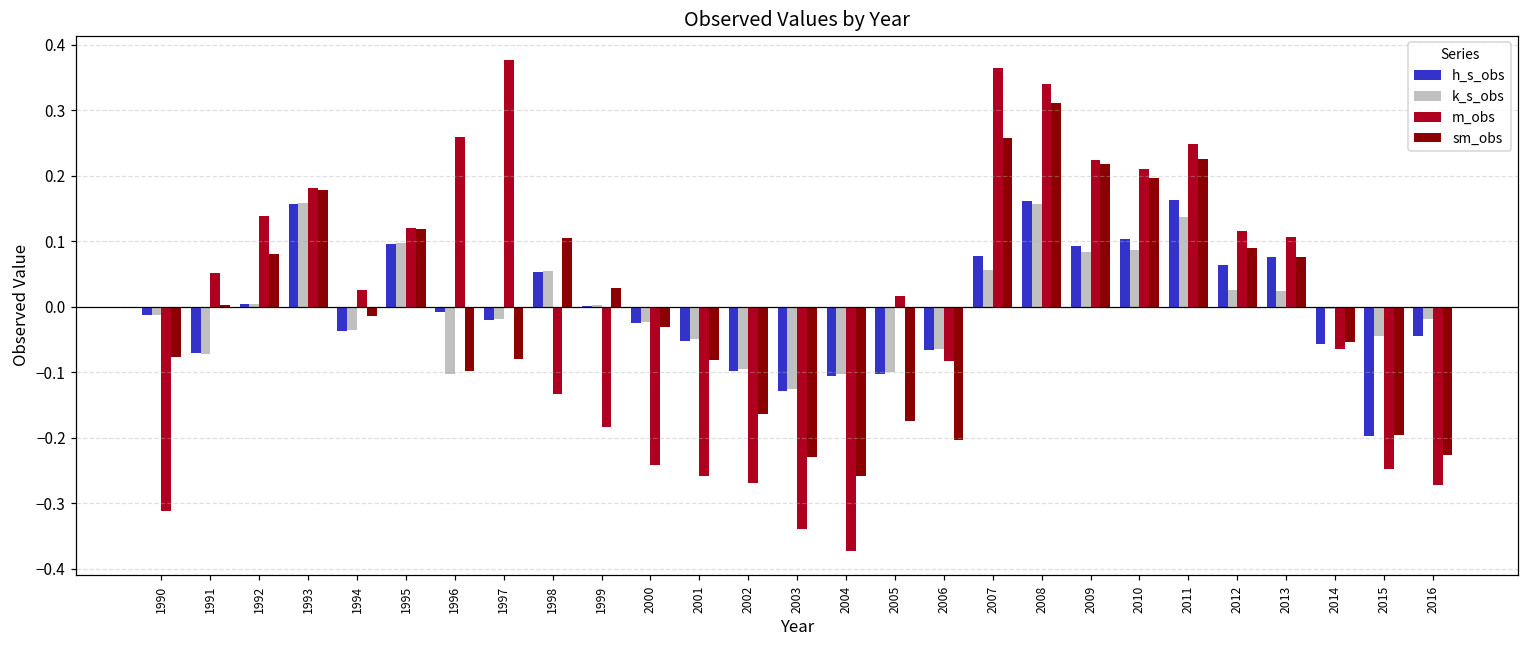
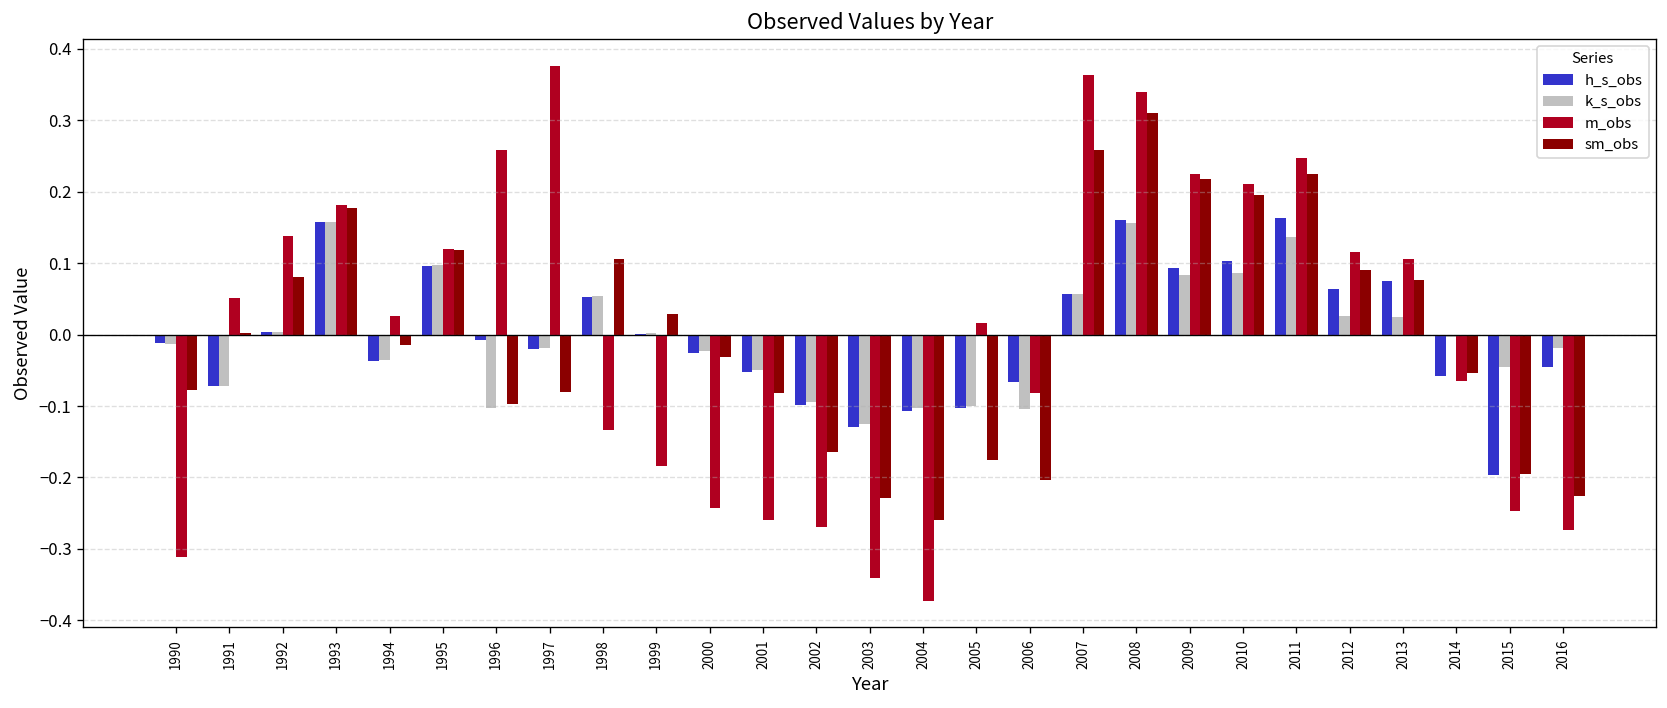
  {
    "h_s_obs": {
      "1990": -0.01,
      "1991": -0.07,
      "1992": 0.00,
      "1993": 0.16,
      "1994": -0.04,
      "1995": 0.10,
      "1996": -0.01,
      "1997": -0.02,
      "1998": 0.05,
      "2000": -0.03,
      "2001": -0.05,
      "2002": -0.10,
      "2003": -0.13,
      "2004": -0.11,
      "2005": -0.10,
      "2006": -0.07,
-     "2007": 0.08,
+     "2007": 0.06,
      "2008": 0.16,
      "2009": 0.09,
      "2010": 0.10,
      "2011": 0.16,
      "2012": 0.06,
      "2013": 0.08,
      "2014": -0.06,
      "2015": -0.20,
      "2016": -0.04
    },
    "k_s_obs": {
      "1990": -0.01,
      "1991": -0.07,
      "1993": 0.16,
      "1994": -0.04,
      "1995": 0.10,
      "1996": -0.10,
      "1997": -0.02,
      "1998": 0.05,
      "2000": -0.02,
      "2001": -0.05,
      "2002": -0.09,
      "2003": -0.13,
      "2004": -0.10,
      "2005": -0.10,
-     "2006": -0.06,
+     "2006": -0.10,
      "2007": 0.06,
      "2008": 0.16,
      "2009": 0.08,
      "2010": 0.09,
      "2011": 0.14,
      "2012": 0.03,
      "2013": 0.02,
      "2015": -0.04,
      "2016": -0.02
    }
  }
